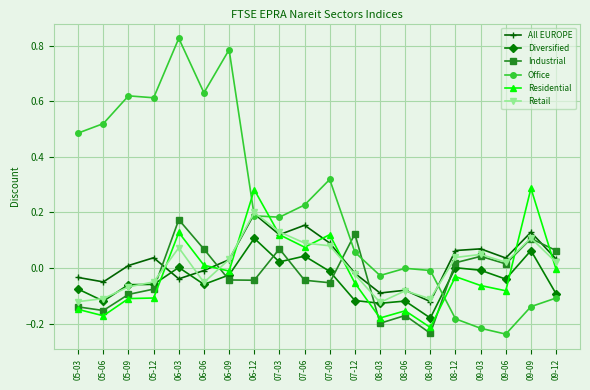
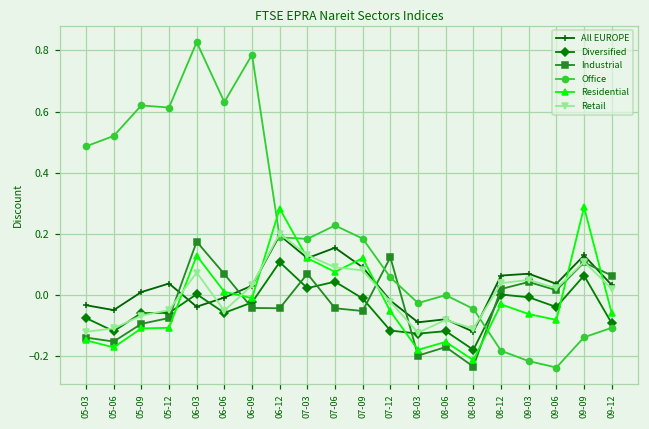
  {
    "Office": {
      "05-03": 0.49,
      "05-06": 0.52,
      "05-09": 0.62,
      "05-12": 0.61,
      "06-03": 0.83,
      "06-06": 0.63,
      "06-09": 0.79,
      "07-03": 0.18,
      "07-06": 0.23,
-     "07-09": 0.32,
+     "07-09": 0.18,
      "07-12": 0.06,
      "08-03": -0.03,
      "08-06": 0.00,
-     "08-09": -0.01,
+     "08-09": -0.05,
      "08-12": -0.18,
      "09-03": -0.22,
      "09-06": -0.24,
      "09-09": -0.14,
      "09-12": -0.11
    },
    "Residential": {
      "05-06": -0.17,
      "05-09": -0.11,
      "05-12": -0.11,
      "06-03": 0.13,
      "06-06": 0.01,
      "06-09": -0.01,
      "06-12": 0.28,
      "07-06": 0.08,
      "07-09": 0.12,
      "07-12": -0.05,
      "08-03": -0.18,
      "08-06": -0.15,
      "08-09": -0.21,
      "08-12": -0.03,
      "09-03": -0.06,
      "09-06": -0.08,
      "09-09": 0.29,
-     "09-12": -0.01
+     "09-12": -0.06
    },
    "Retail": {
      "05-03": -0.12,
      "06-03": 0.07,
      "07-03": 0.13,
      "07-06": 0.09,
      "07-09": 0.08,
      "08-09": -0.11,
      "08-12": 0.04,
      "09-12": 0.02
    }
  }
